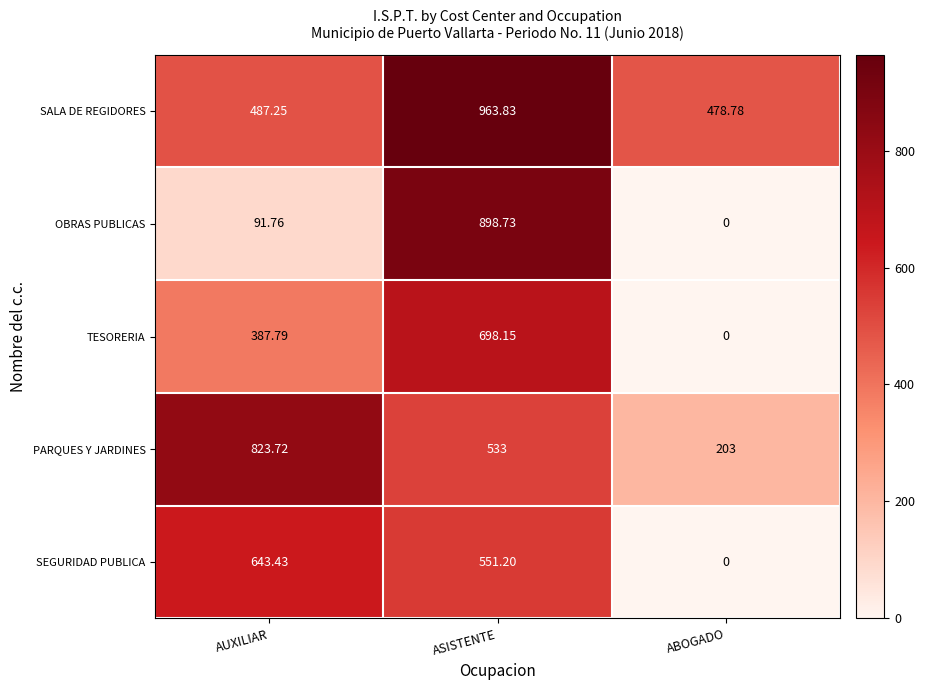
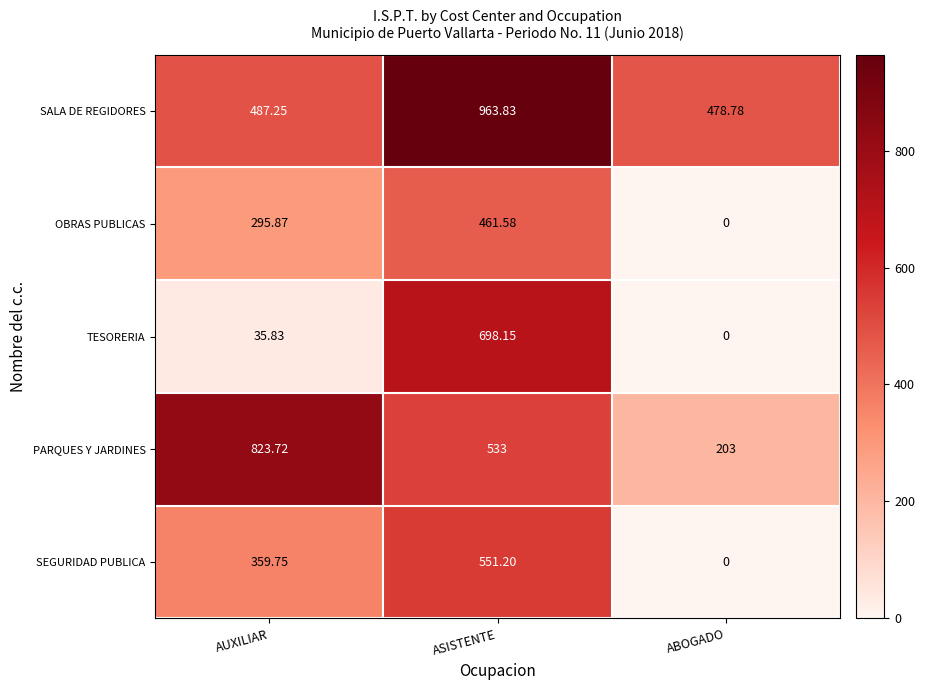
  {
    "SALA DE REGIDORES": {
      "AUXILIAR": 487.25,
      "ASISTENTE": 963.83,
      "ABOGADO": 478.78
    },
    "OBRAS PUBLICAS": {
-     "AUXILIAR": 91.76,
-     "ASISTENTE": 898.73,
+     "AUXILIAR": 295.87,
+     "ASISTENTE": 461.58,
      "ABOGADO": 0
    },
    "TESORERIA": {
-     "AUXILIAR": 387.79,
+     "AUXILIAR": 35.83,
      "ASISTENTE": 698.15,
      "ABOGADO": 0
    },
    "PARQUES Y JARDINES": {
      "AUXILIAR": 823.72,
      "ASISTENTE": 533,
      "ABOGADO": 203
    },
    "SEGURIDAD PUBLICA": {
-     "AUXILIAR": 643.43,
+     "AUXILIAR": 359.75,
      "ASISTENTE": 551.20,
      "ABOGADO": 0
    }
  }
